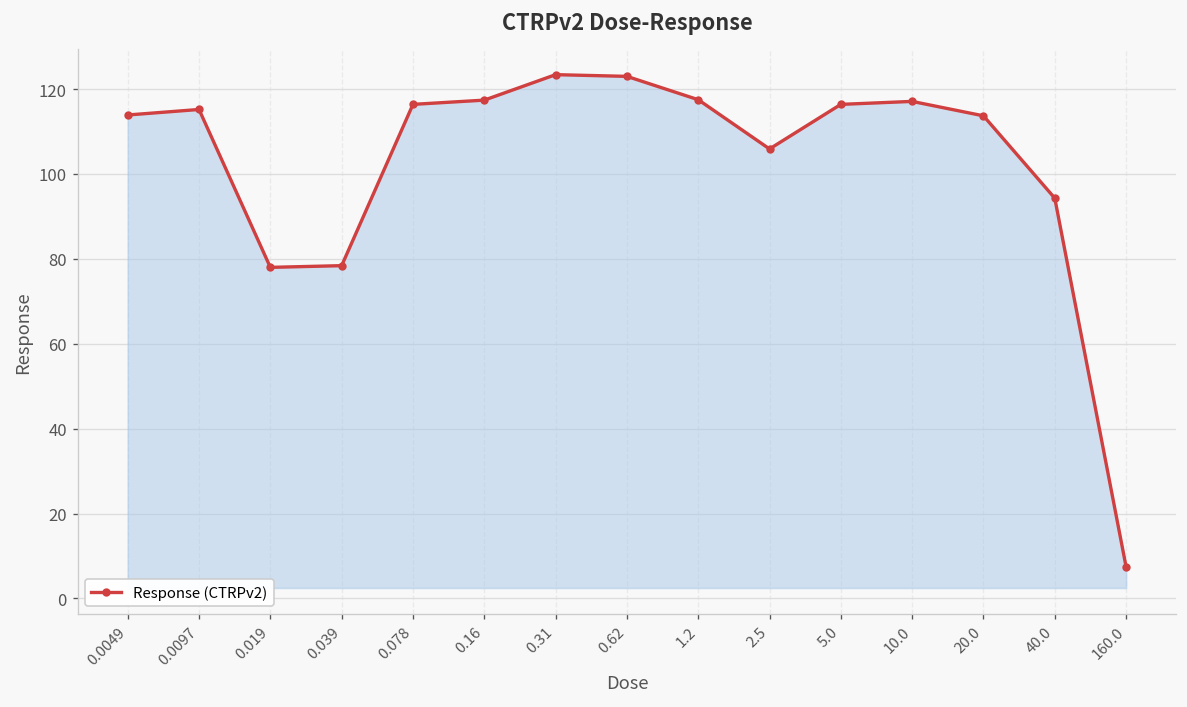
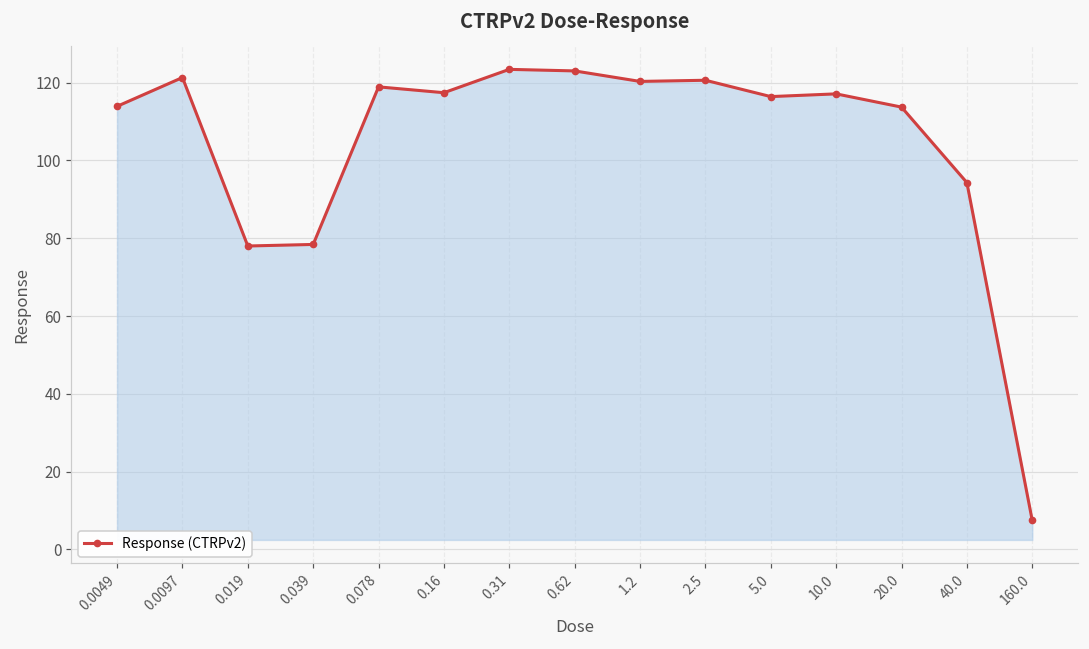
  {
    "0.0049": 114,
-   "0.0097": 115,
+   "0.0097": 121,
    "0.019": 78,
    "0.039": 78,
-   "0.078": 116,
+   "0.078": 119,
    "0.16": 117,
    "0.31": 123,
    "0.62": 123,
-   "1.2": 118,
-   "2.5": 106,
+   "1.2": 120,
+   "2.5": 121,
    "5.0": 116,
    "10.0": 117,
    "20.0": 114,
    "40.0": 94,
    "160.0": 7
  }
